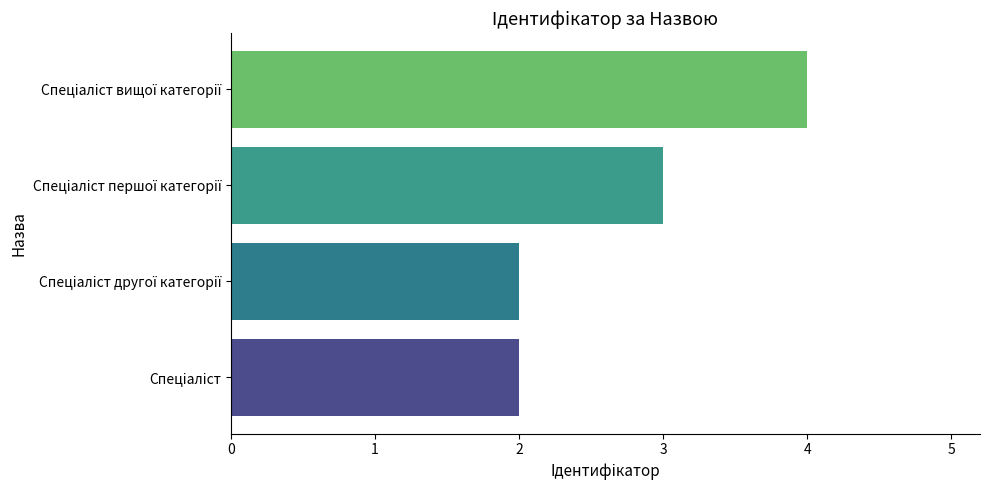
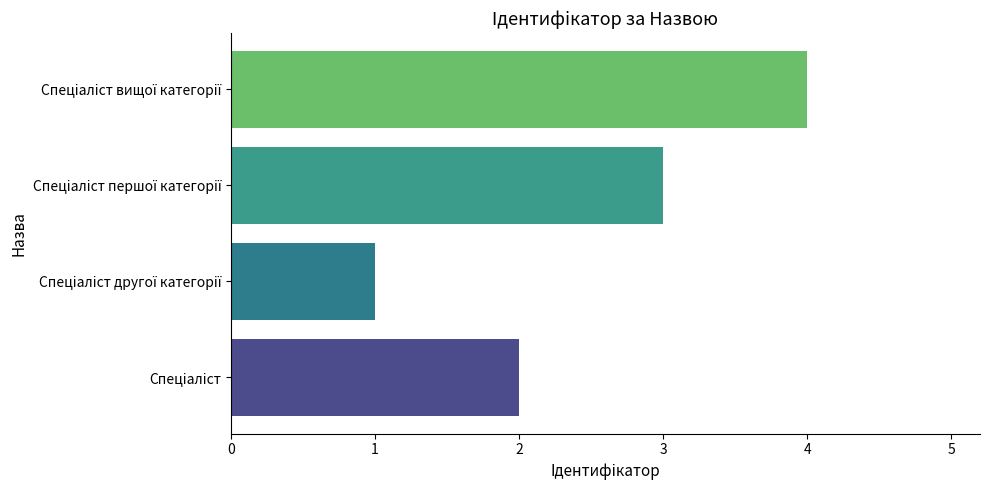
  {
    "Спеціаліст вищої категорії": 4,
    "Спеціаліст першої категорії": 3,
-   "Спеціаліст другої категорії": 2,
+   "Спеціаліст другої категорії": 1,
    "Спеціаліст": 2
  }
